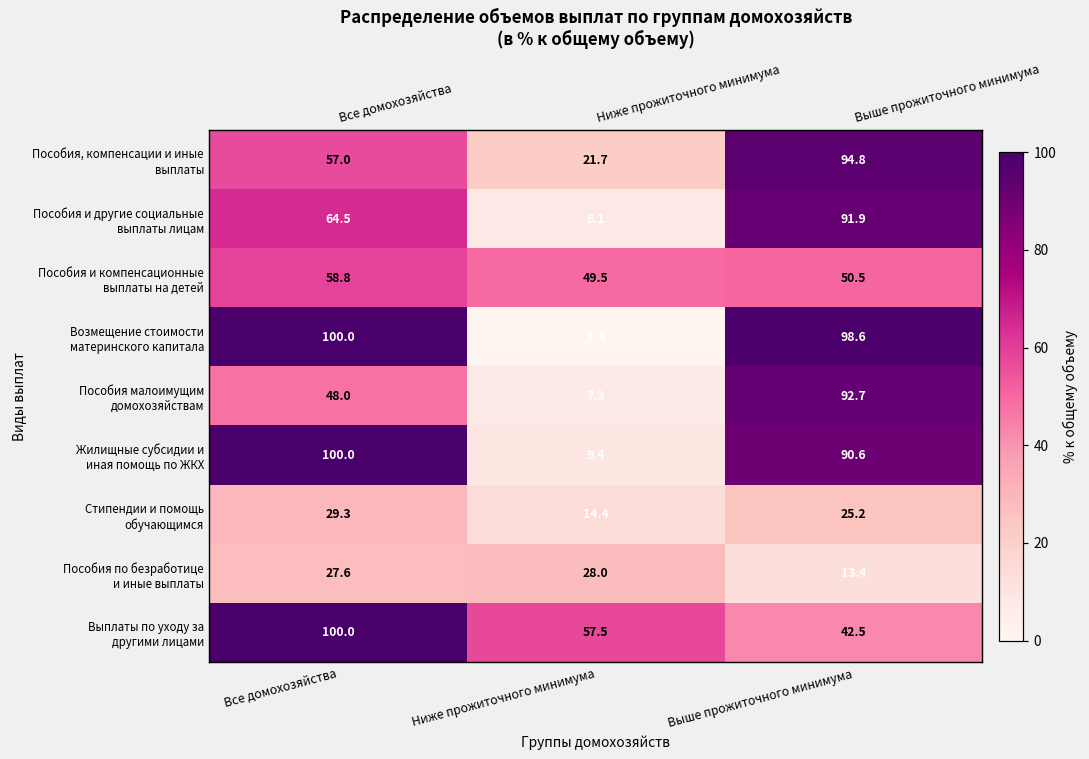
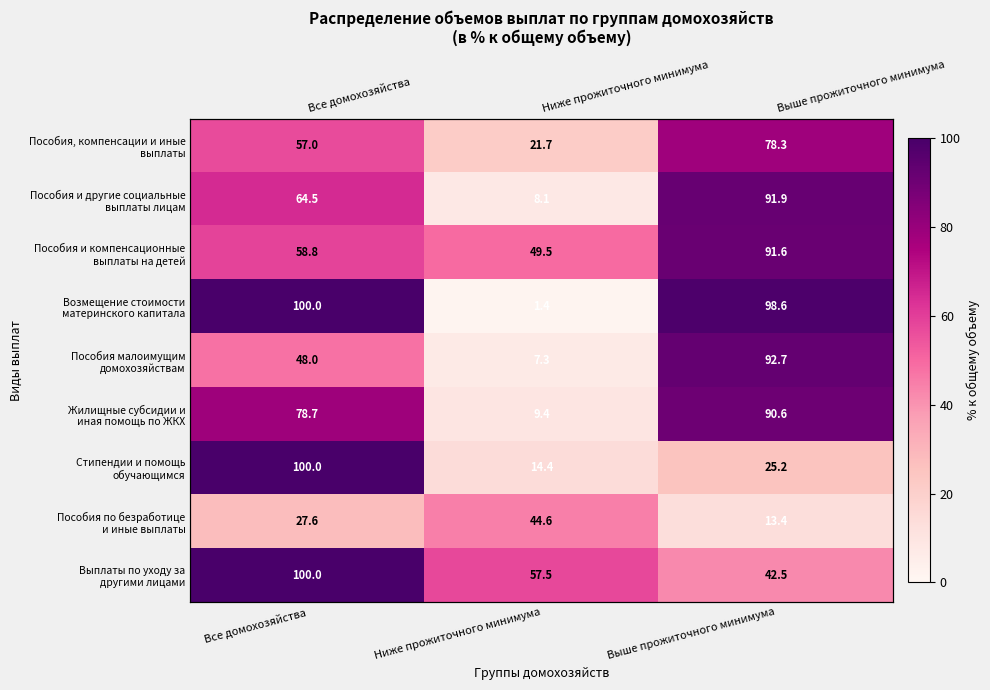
  {
    "Пособия, компенсации и иные выплаты": {
      "Все домохозяйства": 57.0,
      "Ниже прожиточного минимума": 21.7,
-     "Выше прожиточного минимума": 94.8
+     "Выше прожиточного минимума": 78.3
    },
    "Пособия и другие социальные выплаты лицам": {
      "Все домохозяйства": 64.5,
      "Выше прожиточного минимума": 91.9
    },
    "Пособия и компенсационные выплаты на детей": {
      "Все домохозяйства": 58.8,
      "Ниже прожиточного минимума": 49.5,
-     "Выше прожиточного минимума": 50.5
+     "Выше прожиточного минимума": 91.6
    },
    "Возмещение стоимости материнского капитала": {
      "Все домохозяйства": 100.0,
      "Выше прожиточного минимума": 98.6
    },
    "Пособия малоимущим домохозяйствам": {
      "Все домохозяйства": 48.0,
      "Выше прожиточного минимума": 92.7
    },
    "Жилищные субсидии и иная помощь по ЖКХ": {
-     "Все домохозяйства": 100.0,
+     "Все домохозяйства": 78.7,
      "Выше прожиточного минимума": 90.6
    },
    "Стипендии и помощь обучающимся": {
-     "Все домохозяйства": 29.3,
+     "Все домохозяйства": 100.0,
      "Выше прожиточного минимума": 25.2
    },
    "Пособия по безработице и иные выплаты": {
      "Все домохозяйства": 27.6,
-     "Ниже прожиточного минимума": 28.0
+     "Ниже прожиточного минимума": 44.6
    },
    "Выплаты по уходу за другими лицами": {
      "Все домохозяйства": 100.0,
      "Ниже прожиточного минимума": 57.5,
      "Выше прожиточного минимума": 42.5
    }
  }
